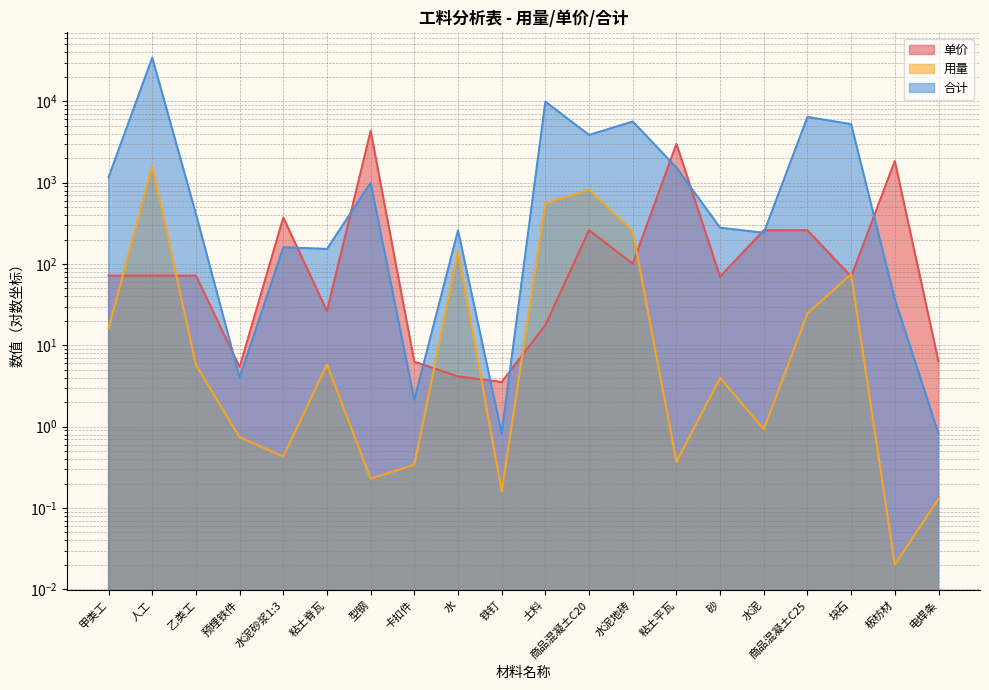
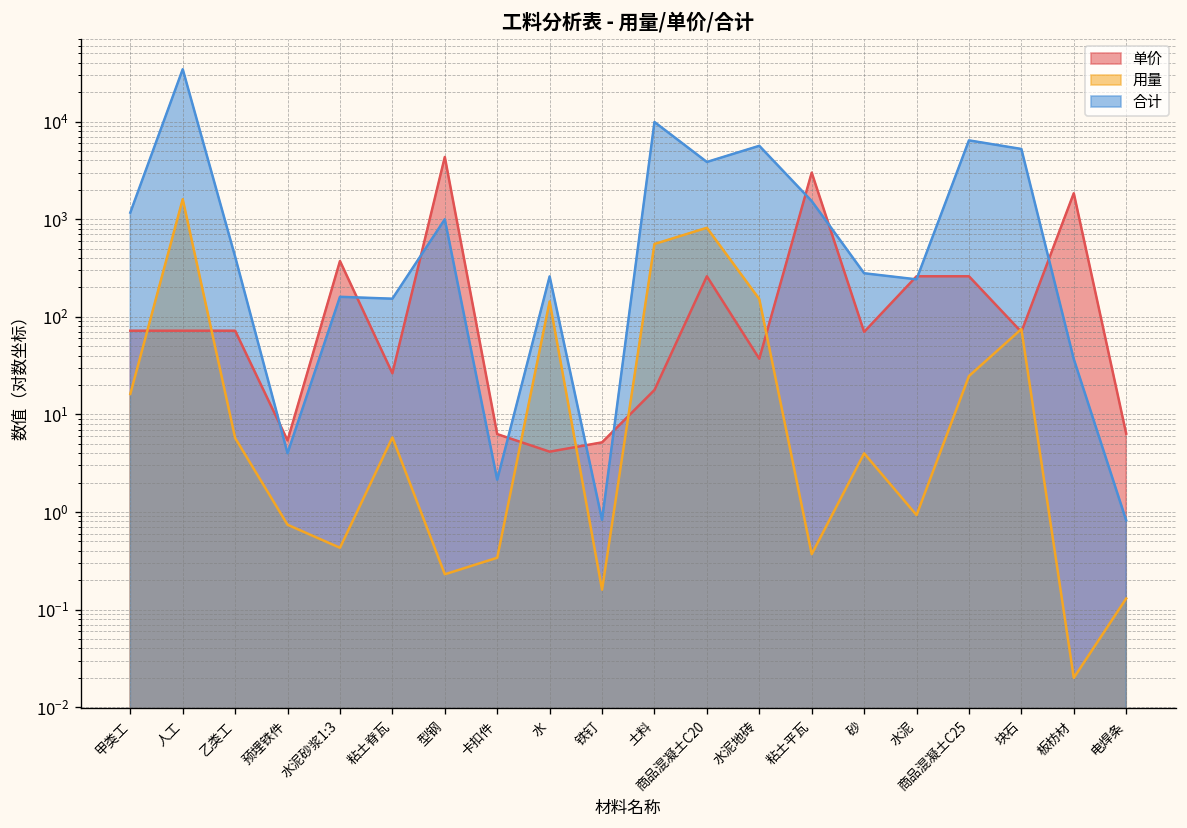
  {
    "单价": {
      "甲类工": 70,
      "人工": 70,
      "乙类工": 70,
      "预埋铁件": 5,
      "水泥砂浆1:3": 400,
      "粘土脊瓦": 26,
      "型钢": 4000,
      "卡扣件": 6,
      "水": 4,
-     "铁钉": 4,
+     "铁钉": 5,
      "土料": 18,
      "商品混凝土C20": 260,
-     "水泥地砖": 100,
+     "水泥地砖": 40,
      "粘土平瓦": 3000,
      "砂": 70,
      "水泥": 260,
      "商品混凝土C25": 260,
      "板枋材": 1800,
      "电焊条": 6
    },
    "用量": {
      "甲类工": 16,
      "人工": 1600,
      "乙类工": 6,
      "预埋铁件": 0.7,
      "水泥砂浆1:3": 0.4,
      "粘土脊瓦": 6,
      "型钢": 0.23,
      "卡扣件": 0.34,
      "水": 140,
      "铁钉": 0.16,
      "土料": 600,
      "商品混凝土C20": 800,
-     "水泥地砖": 250,
+     "水泥地砖": 150,
      "粘土平瓦": 0.4,
      "砂": 4,
      "水泥": 0.9,
      "商品混凝土C25": 25,
      "板枋材": 0.020,
      "电焊条": 0.13
    },
    "合计": {
      "甲类工": 1200,
      "人工": 34000,
      "乙类工": 400,
      "预埋铁件": 4,
      "水泥砂浆1:3": 160,
      "粘土脊瓦": 150,
      "型钢": 1000,
      "卡扣件": 2,
      "水": 260,
      "铁钉": 0.8,
      "土料": 10000,
      "商品混凝土C20": 4000,
      "水泥地砖": 6000,
      "粘土平瓦": 1500,
      "砂": 280,
      "水泥": 240,
      "商品混凝土C25": 6000,
      "块石": 5000,
      "板枋材": 40,
      "电焊条": 0.8
    }
  }
